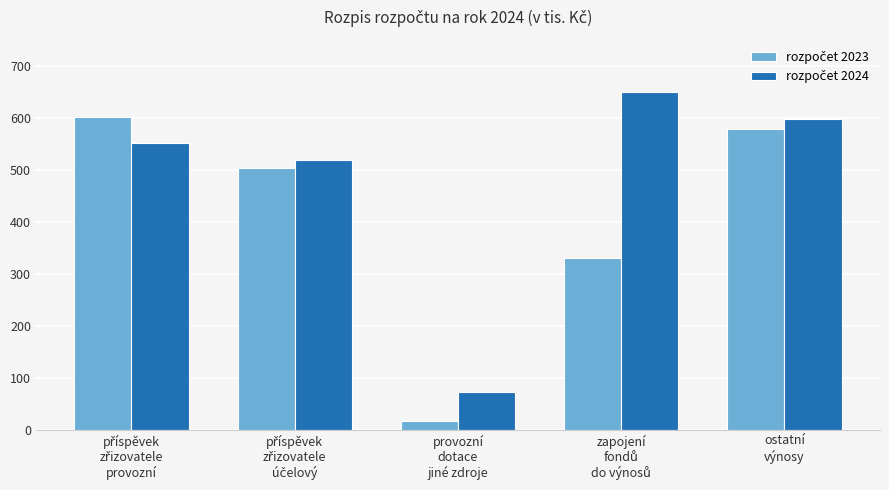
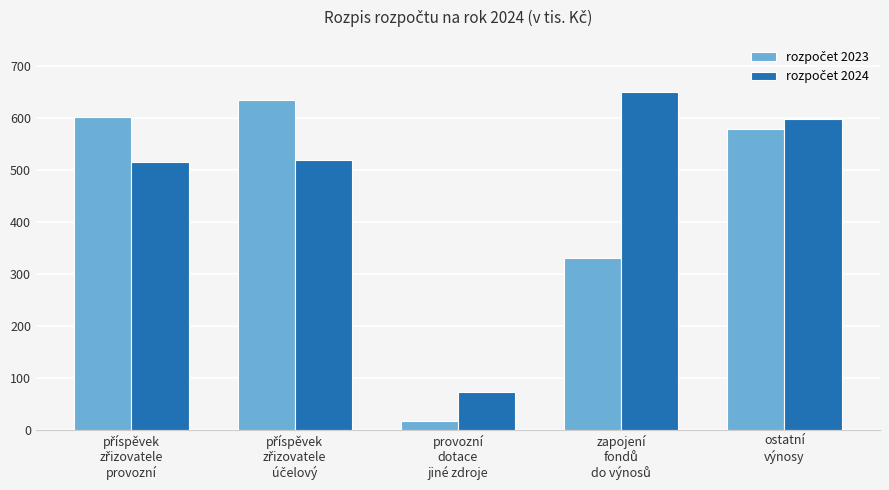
  {
    "rozpočet 2023": {
      "příspěvek zřizovatele provozní": 600,
-     "příspěvek zřizovatele účelový": 500,
+     "příspěvek zřizovatele účelový": 630,
      "provozní dotace jiné zdroje": 20,
      "zapojení fondů do výnosů": 330,
      "ostatní výnosy": 580
    },
    "rozpočet 2024": {
-     "příspěvek zřizovatele provozní": 550,
+     "příspěvek zřizovatele provozní": 520,
      "příspěvek zřizovatele účelový": 520,
      "provozní dotace jiné zdroje": 70,
      "zapojení fondů do výnosů": 650,
      "ostatní výnosy": 600
    }
  }
